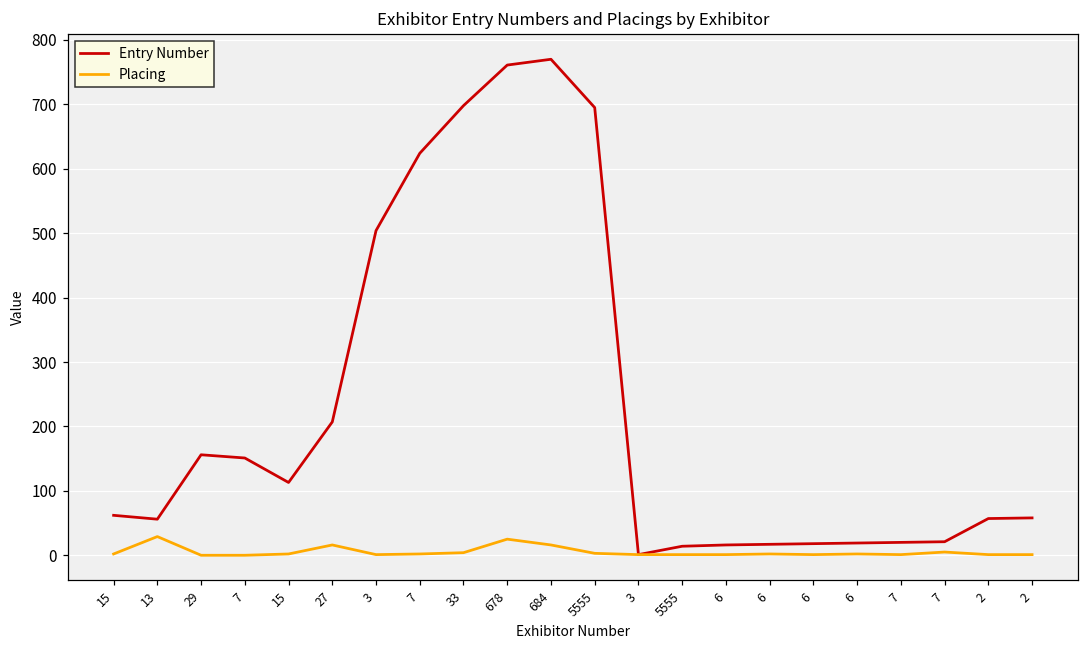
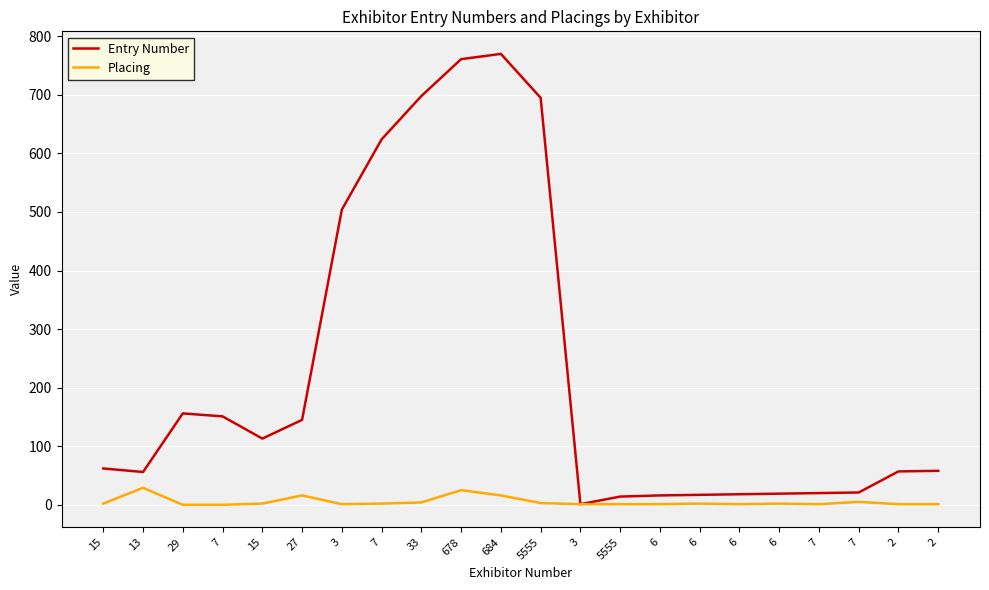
  {
    "Entry Number": {
      "13": 60,
      "29": 160,
-     "27": 210,
+     "27": 150,
      "33": 700,
      "678": 760,
      "684": 770
    },
    "Placing": {
      "13": 30,
      "29": 0,
      "27": 20,
      "33": 0,
      "678": 30,
      "684": 20
    }
  }
